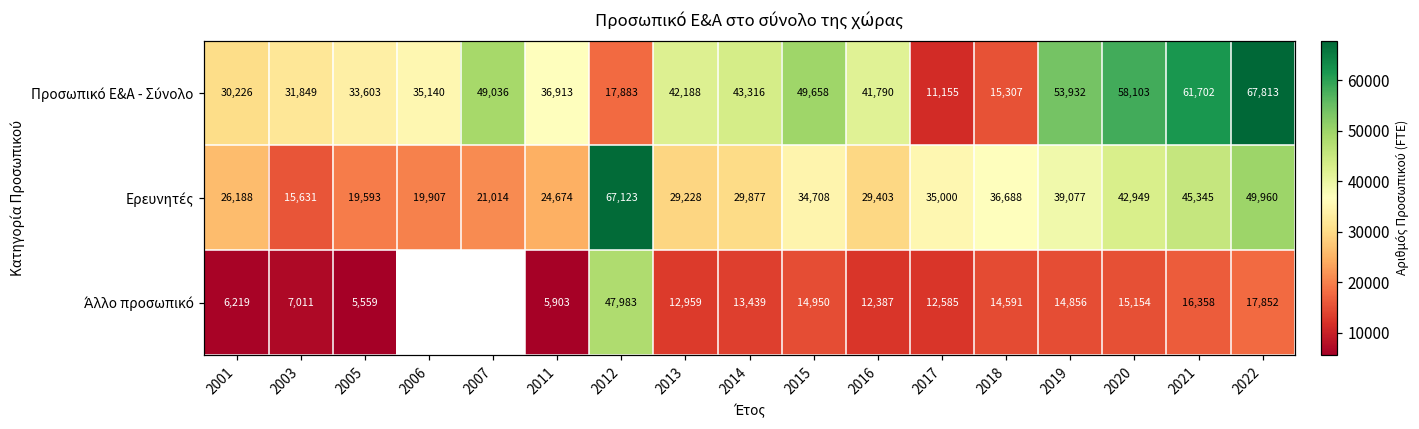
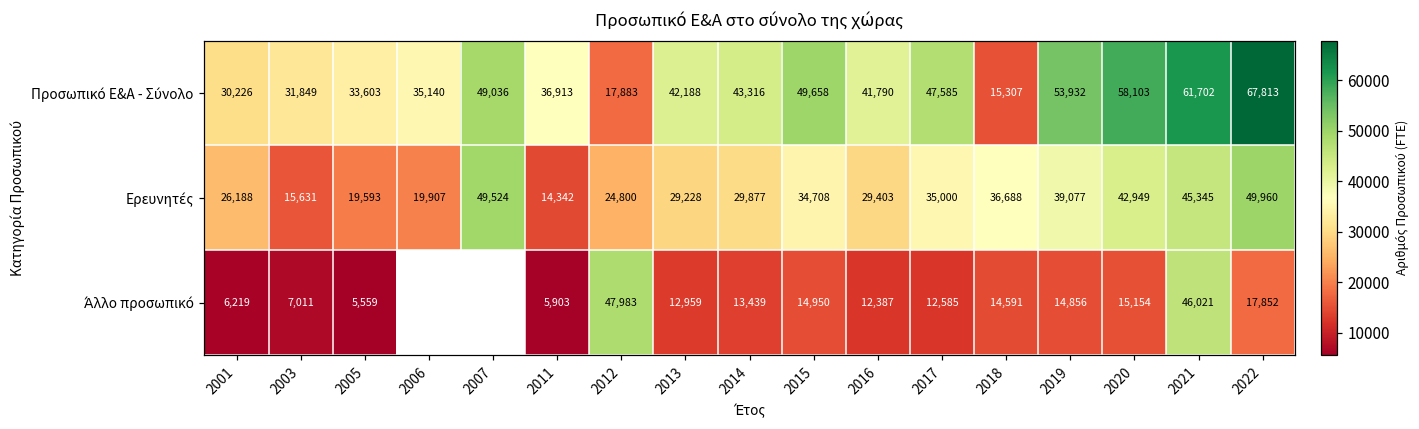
  {
    "Προσωπικό Ε&Α - Σύνολο": {
      "2001": "30,226",
      "2003": "31,849",
      "2005": "33,603",
      "2006": "35,140",
      "2007": "49,036",
      "2011": "36,913",
      "2012": "17,883",
      "2013": "42,188",
      "2014": "43,316",
      "2015": "49,658",
      "2016": "41,790",
-     "2017": "11,155",
+     "2017": "47,585",
      "2018": "15,307",
      "2019": "53,932",
      "2020": "58,103",
      "2021": "61,702",
      "2022": "67,813"
    },
    "Ερευνητές": {
      "2001": "26,188",
      "2003": "15,631",
      "2005": "19,593",
      "2006": "19,907",
-     "2007": "21,014",
-     "2011": "24,674",
-     "2012": "67,123",
+     "2007": "49,524",
+     "2011": "14,342",
+     "2012": "24,800",
      "2013": "29,228",
      "2014": "29,877",
      "2015": "34,708",
      "2016": "29,403",
      "2017": "35,000",
      "2018": "36,688",
      "2019": "39,077",
      "2020": "42,949",
      "2021": "45,345",
      "2022": "49,960"
    },
    "Άλλο προσωπικό": {
      "2001": "6,219",
      "2003": "7,011",
      "2005": "5,559",
      "2011": "5,903",
      "2012": "47,983",
      "2013": "12,959",
      "2014": "13,439",
      "2015": "14,950",
      "2016": "12,387",
      "2017": "12,585",
      "2018": "14,591",
      "2019": "14,856",
      "2020": "15,154",
-     "2021": "16,358",
+     "2021": "46,021",
      "2022": "17,852"
    }
  }
